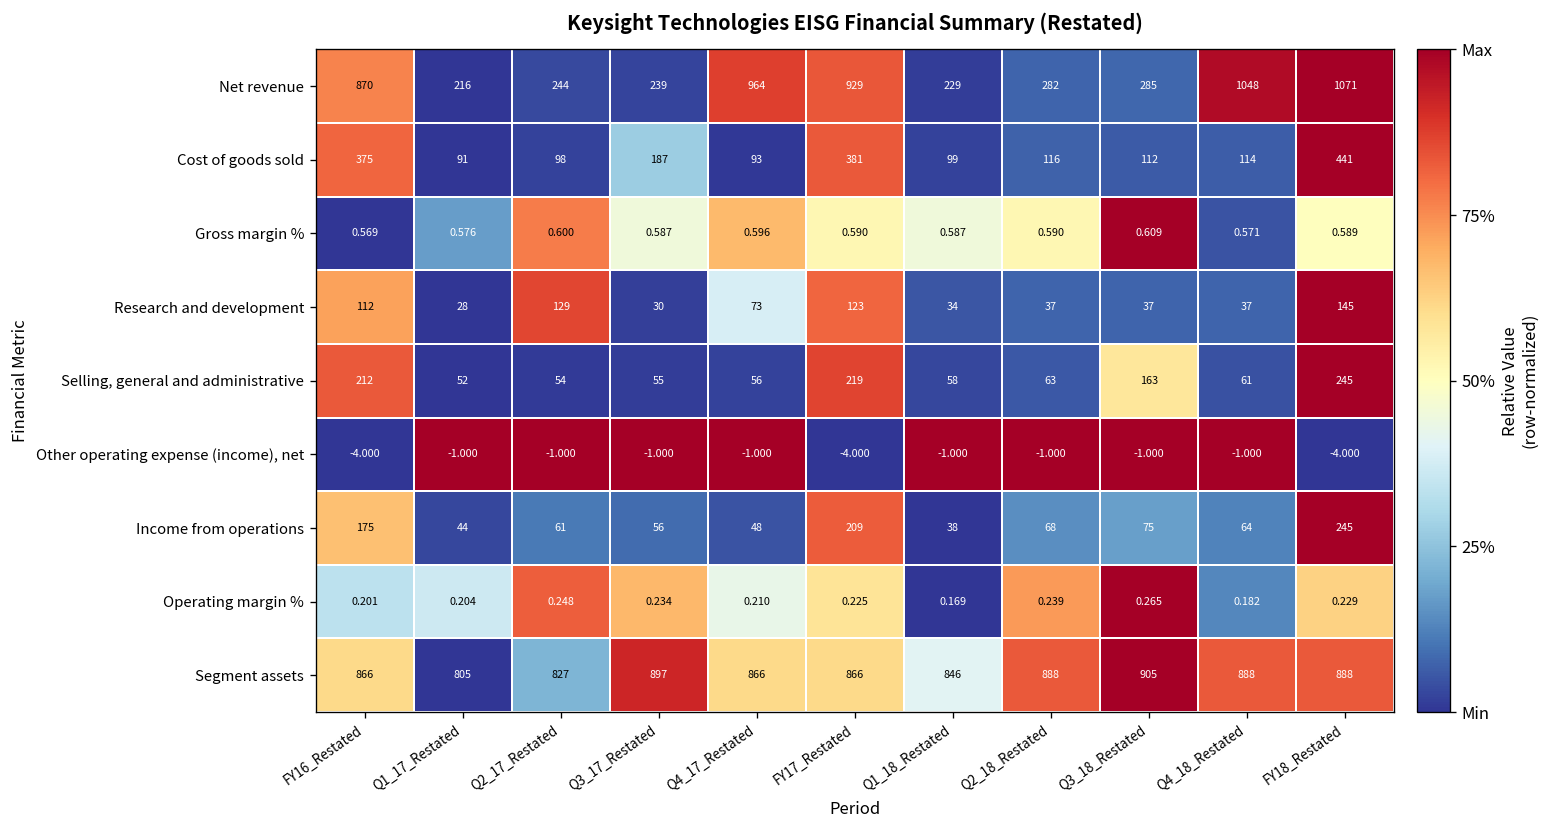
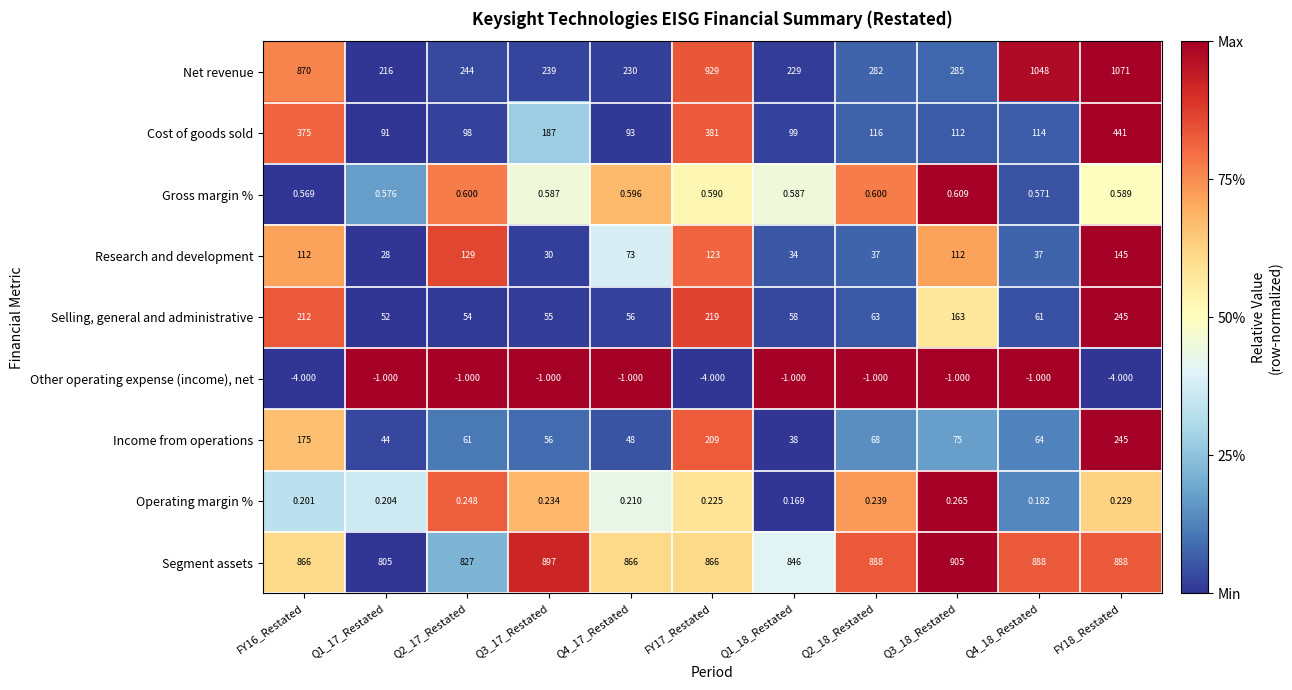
  {
    "Net revenue": {
      "FY16_Restated": 870,
      "Q1_17_Restated": 216,
      "Q2_17_Restated": 244,
      "Q3_17_Restated": 239,
-     "Q4_17_Restated": 964,
+     "Q4_17_Restated": 230,
      "FY17_Restated": 929,
      "Q1_18_Restated": 229,
      "Q2_18_Restated": 282,
      "Q3_18_Restated": 285,
      "Q4_18_Restated": 1048,
      "FY18_Restated": 1071
    },
    "Cost of goods sold": {
      "FY16_Restated": 375,
      "Q1_17_Restated": 91,
      "Q2_17_Restated": 98,
      "Q3_17_Restated": 187,
      "Q4_17_Restated": 93,
      "FY17_Restated": 381,
      "Q1_18_Restated": 99,
      "Q2_18_Restated": 116,
      "Q3_18_Restated": 112,
      "Q4_18_Restated": 114,
      "FY18_Restated": 441
    },
    "Gross margin %": {
      "FY16_Restated": 0.569,
      "Q1_17_Restated": 0.576,
      "Q2_17_Restated": 0.600,
      "Q3_17_Restated": 0.587,
      "Q4_17_Restated": 0.596,
      "FY17_Restated": 0.590,
      "Q1_18_Restated": 0.587,
-     "Q2_18_Restated": 0.590,
+     "Q2_18_Restated": 0.600,
      "Q3_18_Restated": 0.609,
      "Q4_18_Restated": 0.571,
      "FY18_Restated": 0.589
    },
    "Research and development": {
      "FY16_Restated": 112,
      "Q1_17_Restated": 28,
      "Q2_17_Restated": 129,
      "Q3_17_Restated": 30,
      "Q4_17_Restated": 73,
      "FY17_Restated": 123,
      "Q1_18_Restated": 34,
      "Q2_18_Restated": 37,
-     "Q3_18_Restated": 37,
+     "Q3_18_Restated": 112,
      "Q4_18_Restated": 37,
      "FY18_Restated": 145
    },
    "Selling, general and administrative": {
      "FY16_Restated": 212,
      "Q1_17_Restated": 52,
      "Q2_17_Restated": 54,
      "Q3_17_Restated": 55,
      "Q4_17_Restated": 56,
      "FY17_Restated": 219,
      "Q1_18_Restated": 58,
      "Q2_18_Restated": 63,
      "Q3_18_Restated": 163,
      "Q4_18_Restated": 61,
      "FY18_Restated": 245
    },
    "Other operating expense (income), net": {
      "FY16_Restated": -4.000,
      "Q1_17_Restated": -1.000,
      "Q2_17_Restated": -1.000,
      "Q3_17_Restated": -1.000,
      "Q4_17_Restated": -1.000,
      "FY17_Restated": -4.000,
      "Q1_18_Restated": -1.000,
      "Q2_18_Restated": -1.000,
      "Q3_18_Restated": -1.000,
      "Q4_18_Restated": -1.000,
      "FY18_Restated": -4.000
    },
    "Income from operations": {
      "FY16_Restated": 175,
      "Q1_17_Restated": 44,
      "Q2_17_Restated": 61,
      "Q3_17_Restated": 56,
      "Q4_17_Restated": 48,
      "FY17_Restated": 209,
      "Q1_18_Restated": 38,
      "Q2_18_Restated": 68,
      "Q3_18_Restated": 75,
      "Q4_18_Restated": 64,
      "FY18_Restated": 245
    },
    "Operating margin %": {
      "FY16_Restated": 0.201,
      "Q1_17_Restated": 0.204,
      "Q2_17_Restated": 0.248,
      "Q3_17_Restated": 0.234,
      "Q4_17_Restated": 0.210,
      "FY17_Restated": 0.225,
      "Q1_18_Restated": 0.169,
      "Q2_18_Restated": 0.239,
      "Q3_18_Restated": 0.265,
      "Q4_18_Restated": 0.182,
      "FY18_Restated": 0.229
    },
    "Segment assets": {
      "FY16_Restated": 866,
      "Q1_17_Restated": 805,
      "Q2_17_Restated": 827,
      "Q3_17_Restated": 897,
      "Q4_17_Restated": 866,
      "FY17_Restated": 866,
      "Q1_18_Restated": 846,
      "Q2_18_Restated": 888,
      "Q3_18_Restated": 905,
      "Q4_18_Restated": 888,
      "FY18_Restated": 888
    }
  }
